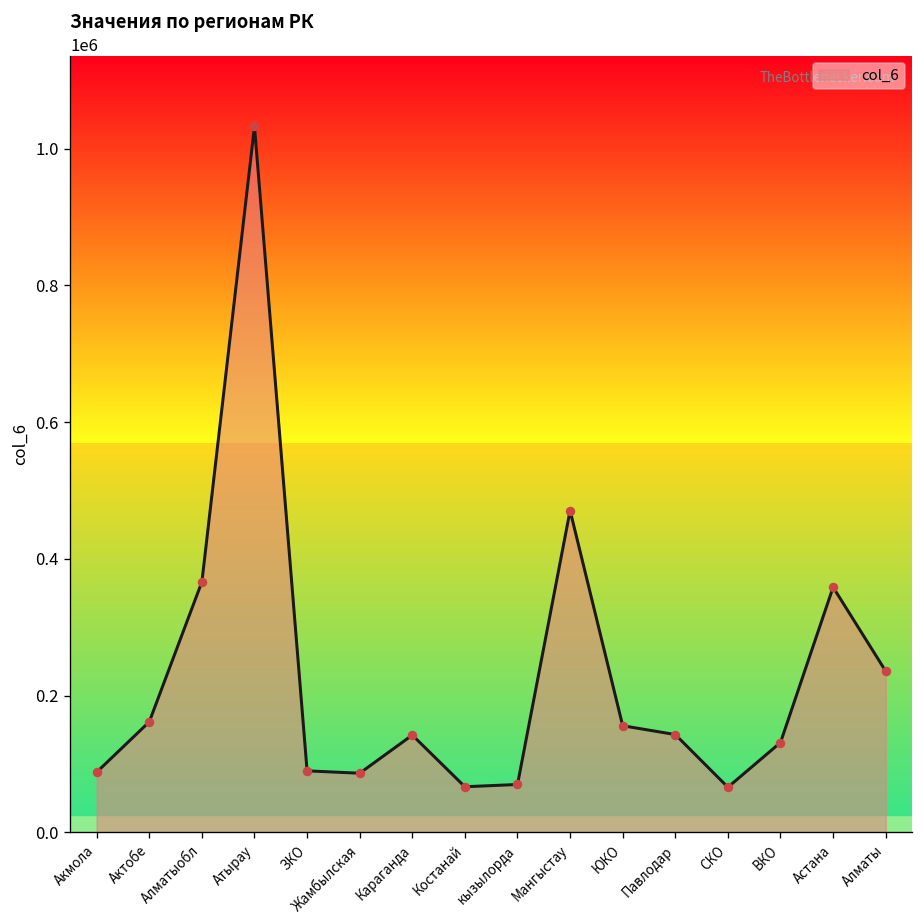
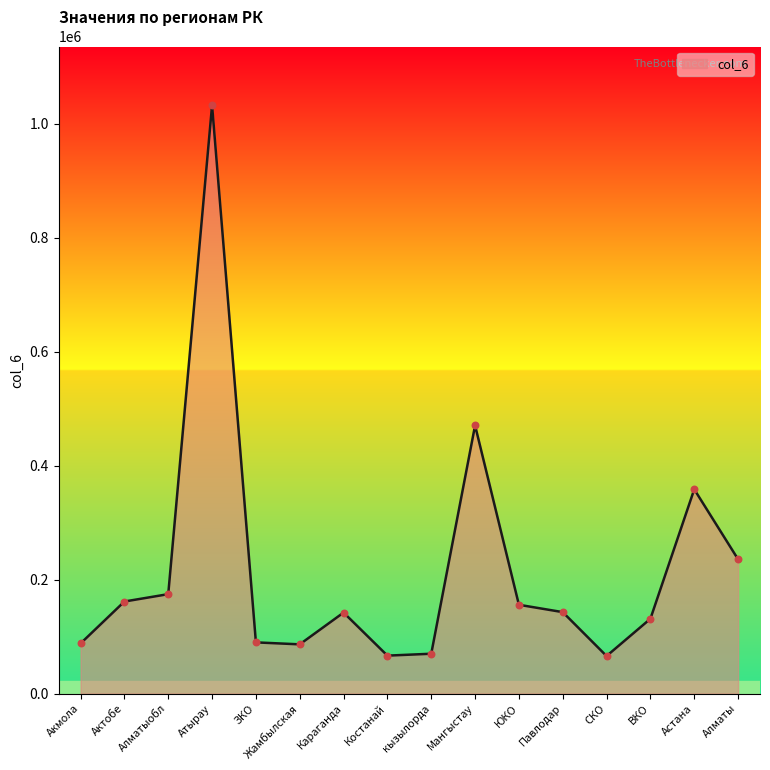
  {
    "Акмола": 90000,
    "Актобе": 160000,
-   "Алматыобл": 370000,
+   "Алматыобл": 170000,
    "Атырау": 1030000,
    "ЗКО": 90000,
    "Жамбылская": 90000,
    "Караганда": 140000,
    "Костанай": 70000,
    "кызылорда": 70000,
    "Мангыстау": 470000,
    "ЮКО": 160000,
    "Павлодар": 140000,
    "СКО": 70000,
    "ВКО": 130000,
    "Астана": 360000,
    "Алматы": 240000
  }
